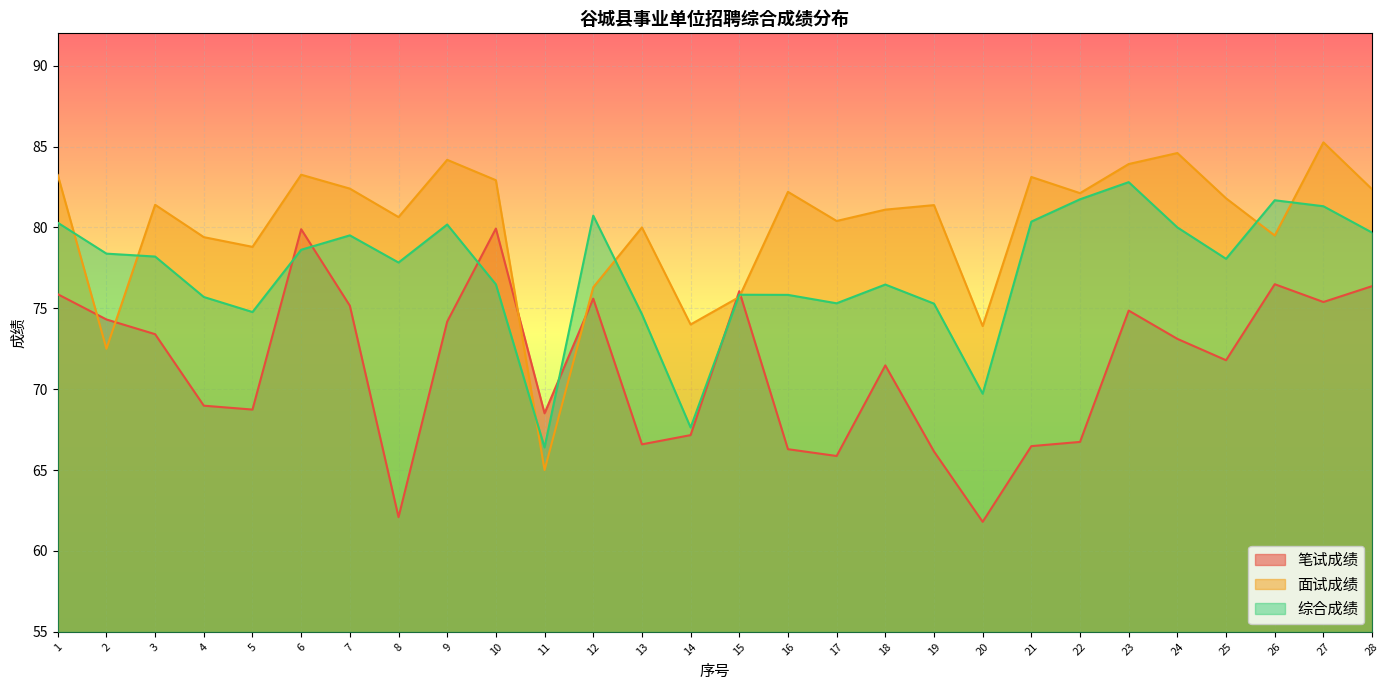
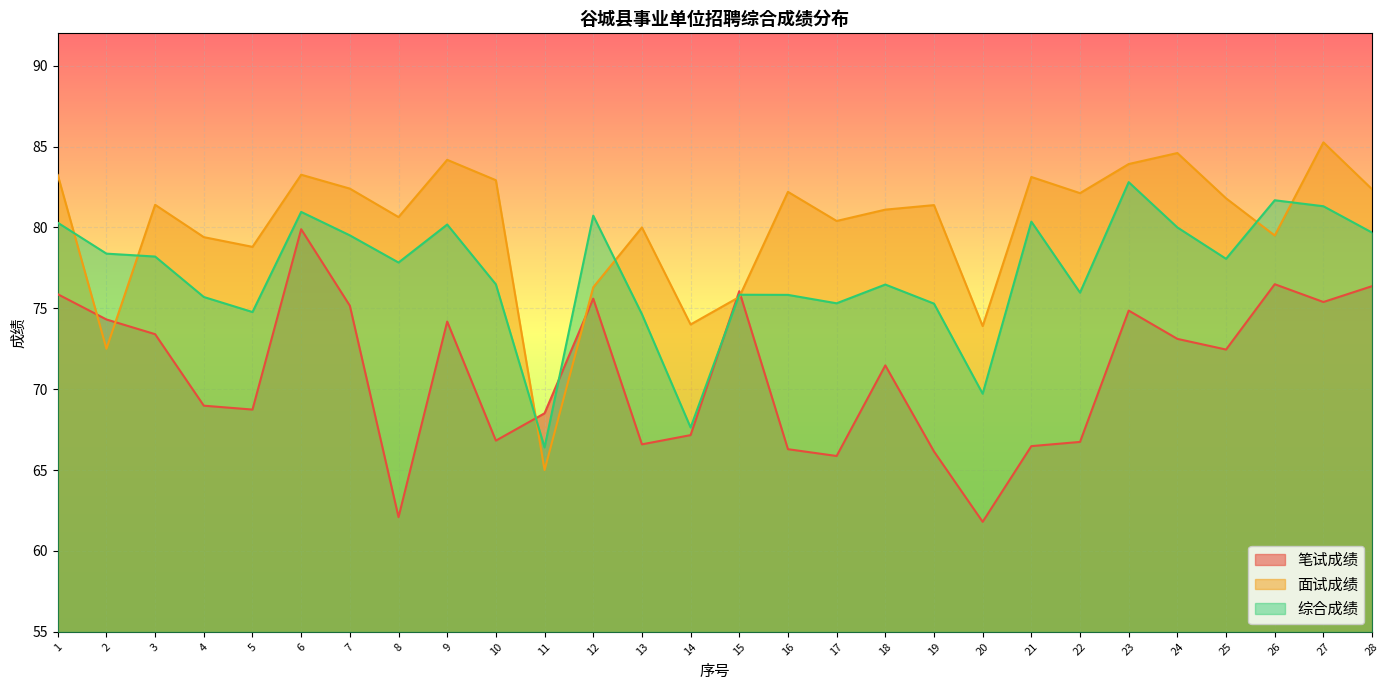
  {
    "笔试成绩": {
      "1": 75.9,
      "2": 74.3,
      "3": 73.4,
      "4": 69.0,
      "5": 68.7,
      "6": 79.9,
      "7": 75.2,
      "8": 62.1,
      "9": 74.2,
-     "10": 79.9,
+     "10": 66.8,
      "11": 68.5,
      "12": 75.6,
      "13": 66.6,
      "14": 67.2,
      "15": 76.1,
      "16": 66.3,
      "17": 65.9,
      "18": 71.5,
      "19": 66.2,
      "20": 61.8,
      "21": 66.5,
      "22": 66.7,
      "23": 74.9,
      "24": 73.1,
-     "25": 71.8,
+     "25": 72.5,
      "26": 76.5,
      "27": 75.4,
      "28": 76.4
    },
    "面试成绩": {
      "1": 83.2,
      "2": 72.5,
      "3": 81.4,
      "4": 79.4,
      "5": 78.8,
      "6": 83.3,
      "7": 82.4,
      "8": 80.6,
      "9": 84.2,
      "10": 82.9,
      "11": 65.0,
      "12": 76.3,
      "13": 80.0,
      "14": 74.0,
      "16": 82.2,
      "17": 80.4,
      "18": 81.1,
      "19": 81.4,
      "20": 73.9,
      "21": 83.1,
      "22": 82.1,
      "23": 83.9,
      "24": 84.6,
      "25": 81.8,
      "26": 79.5,
      "27": 85.3,
      "28": 82.4
    },
    "综合成绩": {
      "1": 80.3,
      "2": 78.4,
      "3": 78.2,
      "4": 75.7,
      "5": 74.8,
-     "6": 78.6,
+     "6": 81.0,
      "7": 79.5,
      "8": 77.8,
      "9": 80.2,
      "10": 76.5,
      "11": 66.4,
      "12": 80.7,
      "13": 74.6,
      "14": 67.6,
      "16": 75.8,
      "17": 75.3,
      "18": 76.5,
      "19": 75.3,
      "20": 69.7,
      "21": 80.4,
-     "22": 81.7,
+     "22": 76.0,
      "23": 82.8,
      "24": 80.0,
      "25": 78.1,
      "26": 81.7,
      "27": 81.3,
      "28": 79.7
    }
  }
